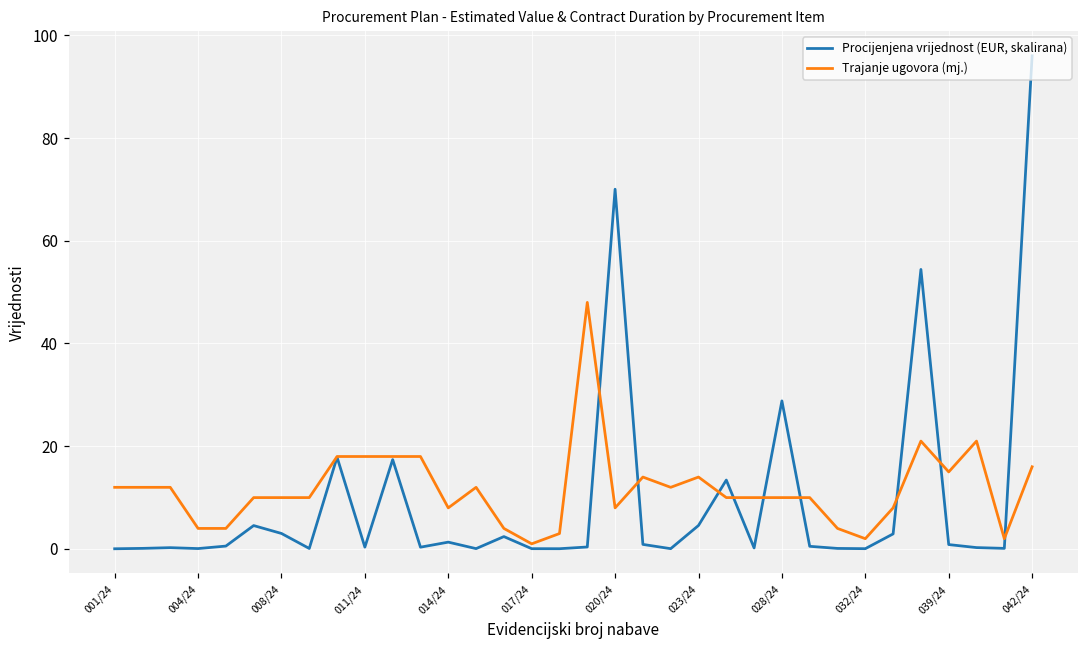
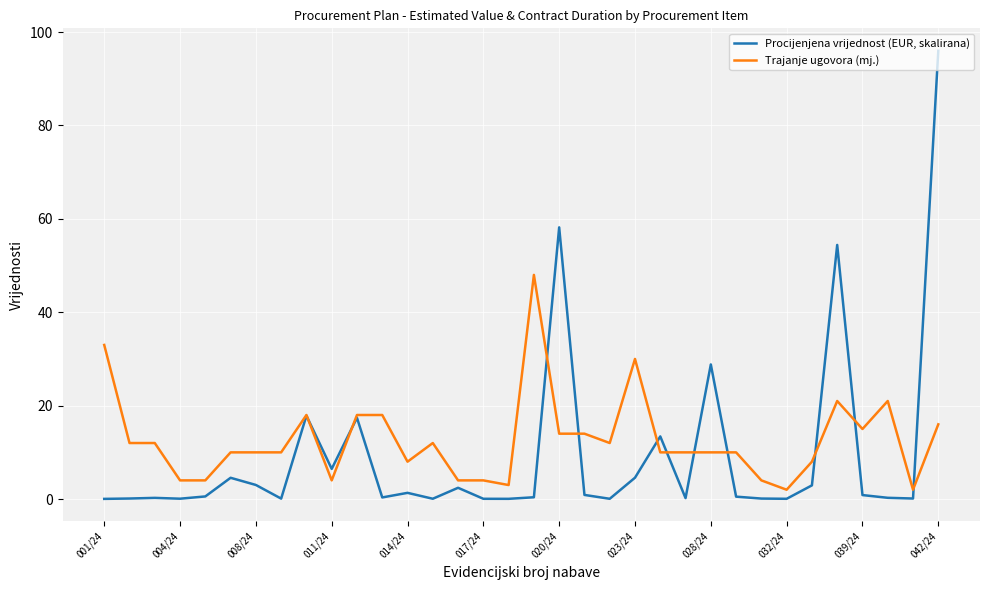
  {
    "Procijenjena vrijednost (EUR, skalirana)": {
      "001/24": 0,
      "004/24": 0,
      "008/24": 3,
-     "011/24": 0,
+     "011/24": 6,
      "014/24": 1,
      "017/24": 0,
-     "020/24": 70,
+     "020/24": 58,
      "023/24": 5,
      "028/24": 29,
      "032/24": 0,
      "039/24": 1
    },
    "Trajanje ugovora (mj.)": {
-     "001/24": 12,
+     "001/24": 33,
      "004/24": 4,
      "008/24": 10,
-     "011/24": 18,
+     "011/24": 4,
      "014/24": 8,
-     "017/24": 1,
-     "020/24": 8,
-     "023/24": 14,
+     "017/24": 4,
+     "020/24": 14,
+     "023/24": 30,
      "028/24": 10,
      "032/24": 2,
      "039/24": 15,
      "042/24": 16
    }
  }
